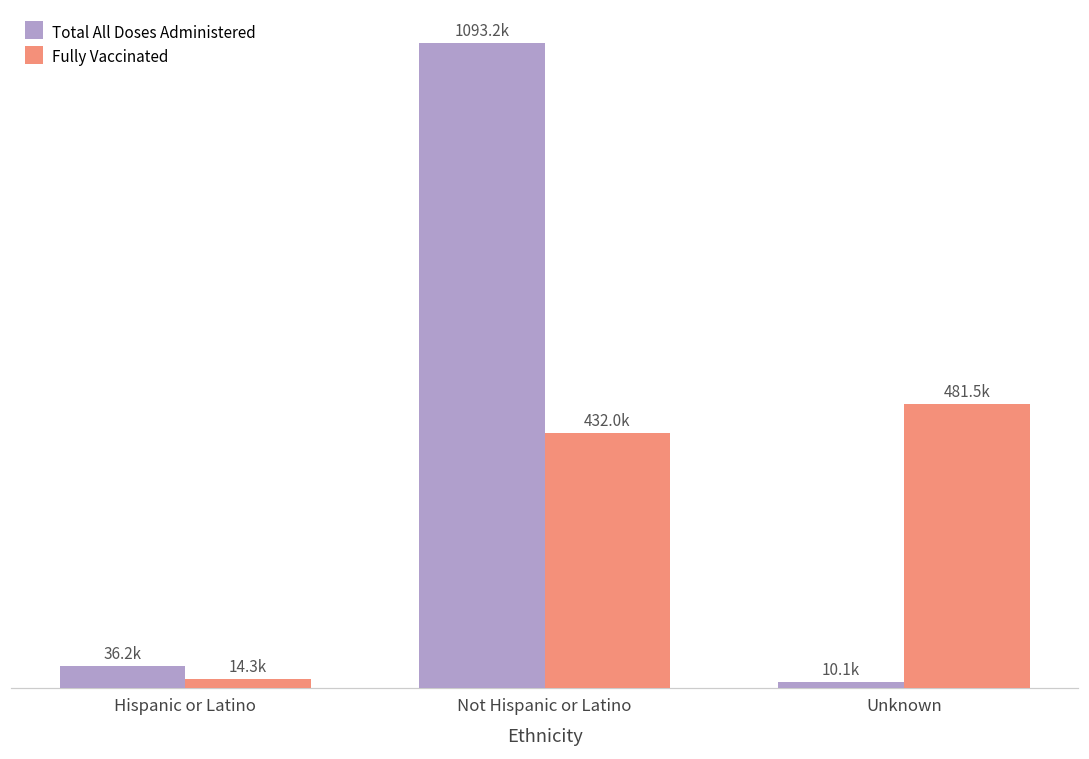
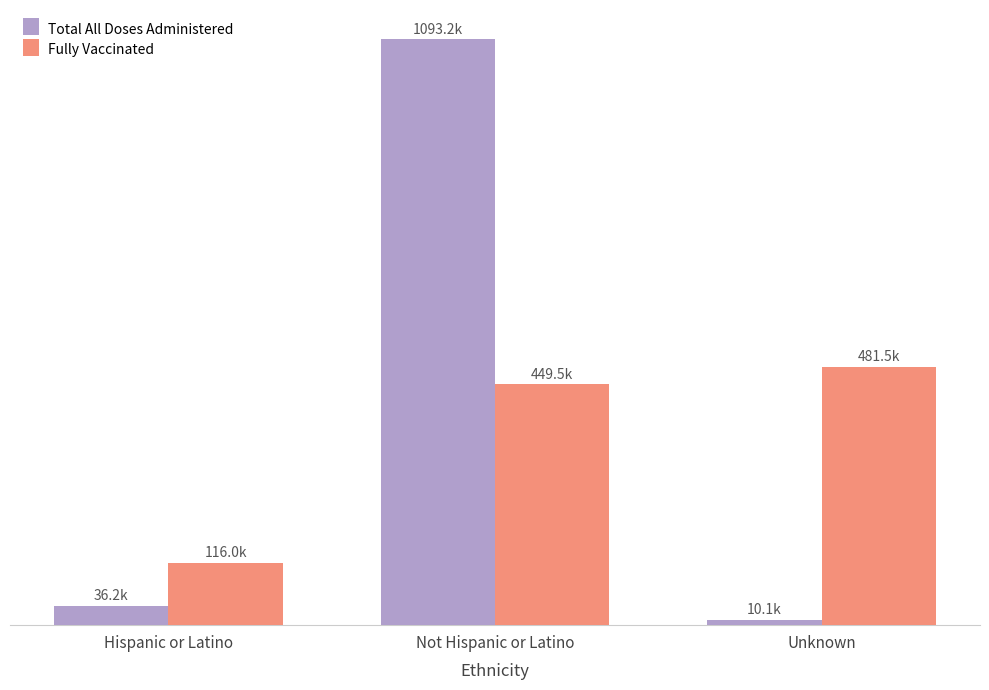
  {
    "Total All Doses Administered": {
      "Hispanic or Latino": "36.2k",
      "Not Hispanic or Latino": "1093.2k",
      "Unknown": "10.1k"
    },
    "Fully Vaccinated": {
-     "Hispanic or Latino": "14.3k",
-     "Not Hispanic or Latino": "432.0k",
+     "Hispanic or Latino": "116.0k",
+     "Not Hispanic or Latino": "449.5k",
      "Unknown": "481.5k"
    }
  }
